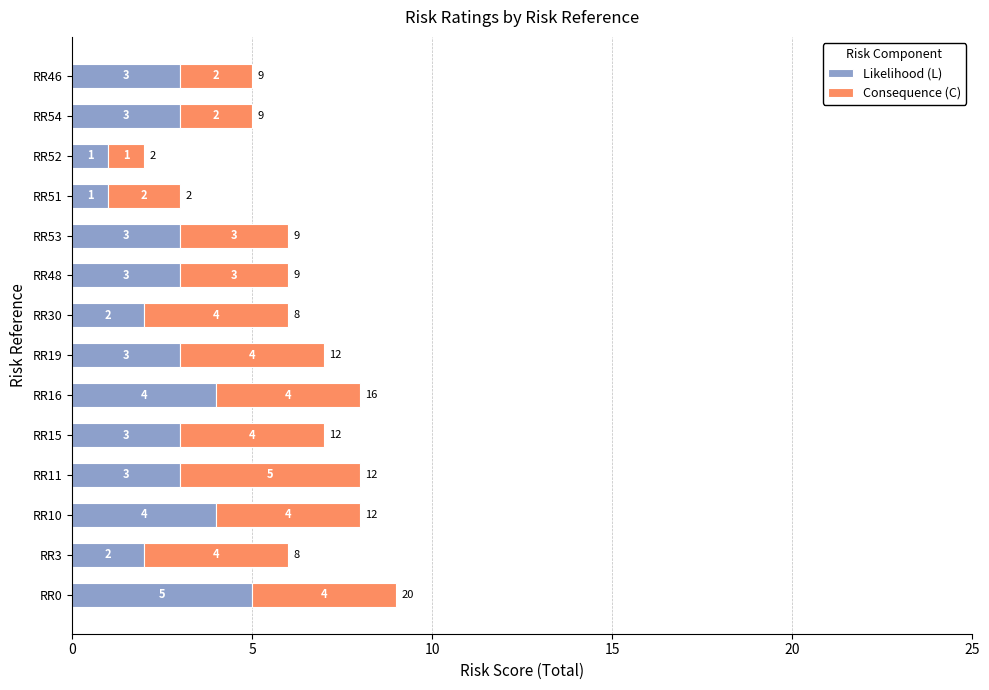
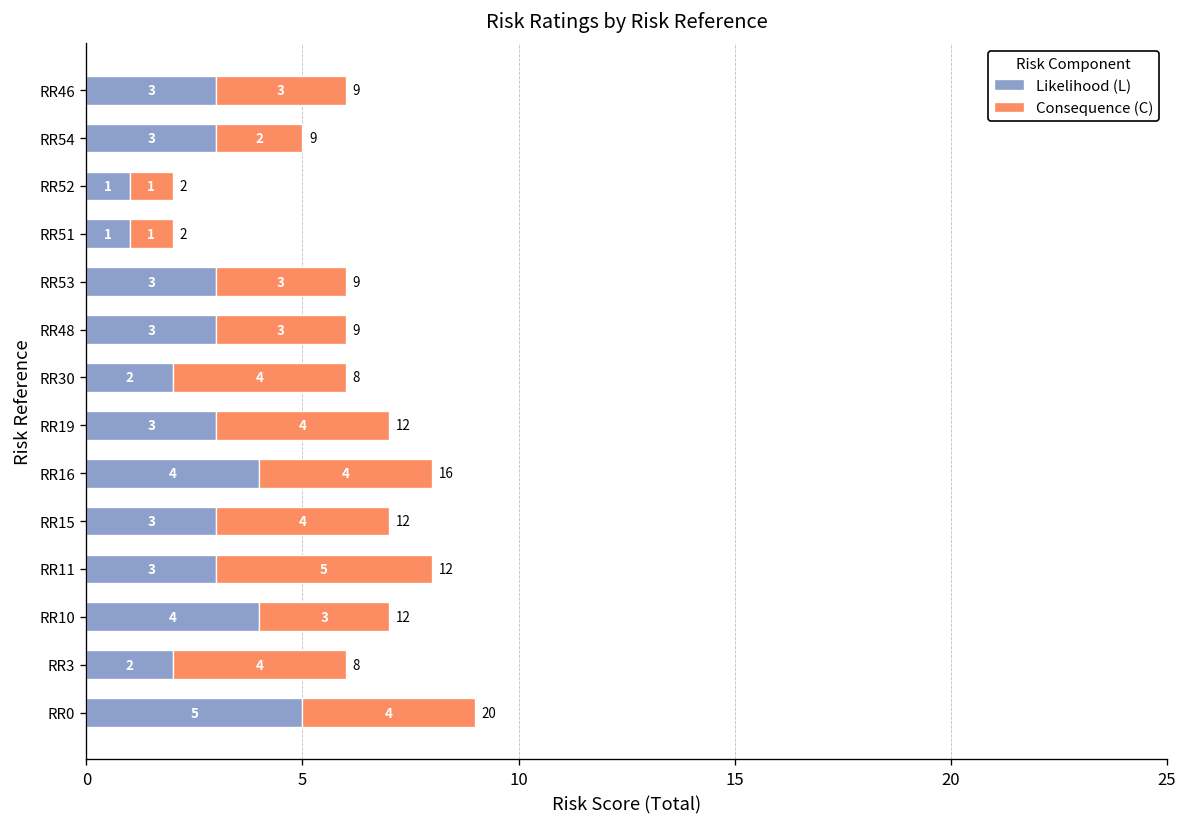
  {
    "Likelihood (L)": {
      "RR46": 3,
      "RR54": 3,
      "RR52": 1,
      "RR51": 1,
      "RR53": 3,
      "RR48": 3,
      "RR30": 2,
      "RR19": 3,
      "RR16": 4,
      "RR15": 3,
      "RR11": 3,
      "RR10": 4,
      "RR3": 2,
      "RR0": 5
    },
    "Consequence (C)": {
-     "RR46": 2,
+     "RR46": 3,
      "RR54": 2,
      "RR52": 1,
-     "RR51": 2,
+     "RR51": 1,
      "RR53": 3,
      "RR48": 3,
      "RR30": 4,
      "RR19": 4,
      "RR16": 4,
      "RR15": 4,
      "RR11": 5,
-     "RR10": 4,
+     "RR10": 3,
      "RR3": 4,
      "RR0": 4
    }
  }
